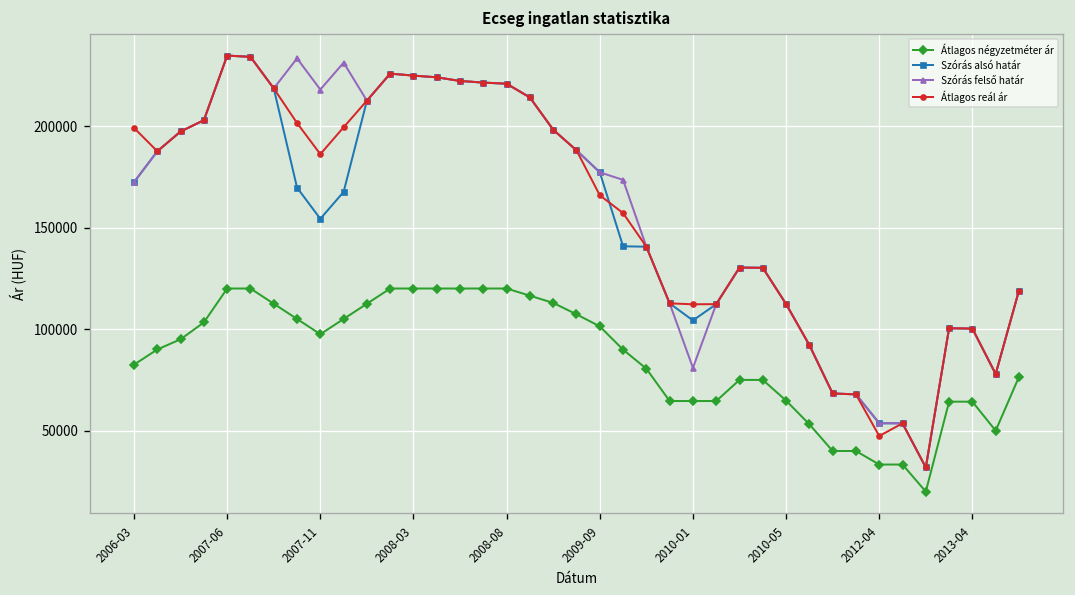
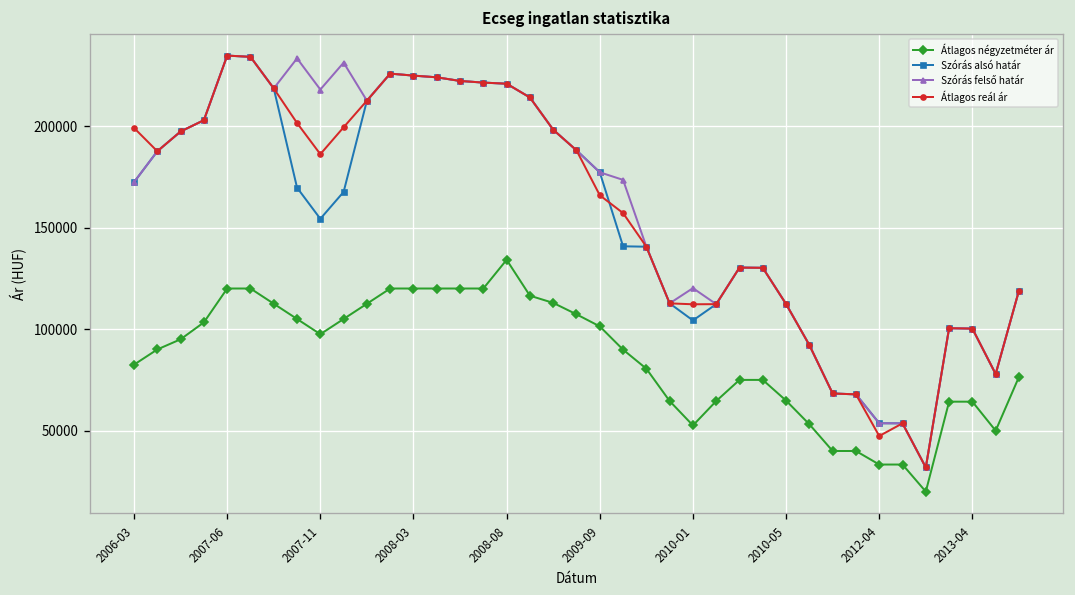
  {
    "Átlagos négyzetméter ár": {
      "2006-03": 83000,
      "2007-06": 120000,
      "2007-11": 98000,
      "2008-03": 120000,
-     "2008-08": 120000,
+     "2008-08": 134000,
      "2009-09": 101000,
-     "2010-01": 65000,
+     "2010-01": 53000,
      "2010-05": 65000,
      "2012-04": 33000,
      "2013-04": 64000
    },
    "Szórás alsó határ": {
      "2007-11": 154000,
      "2010-01": 104000
    },
    "Szórás felső határ": {
      "2007-11": 218000,
-     "2010-01": 81000
+     "2010-01": 120000
    },
    "Átlagos reál ár": {
      "2006-03": 199000,
      "2007-11": 186000,
      "2009-09": 166000,
      "2010-01": 112000,
      "2012-04": 47000
    }
  }
